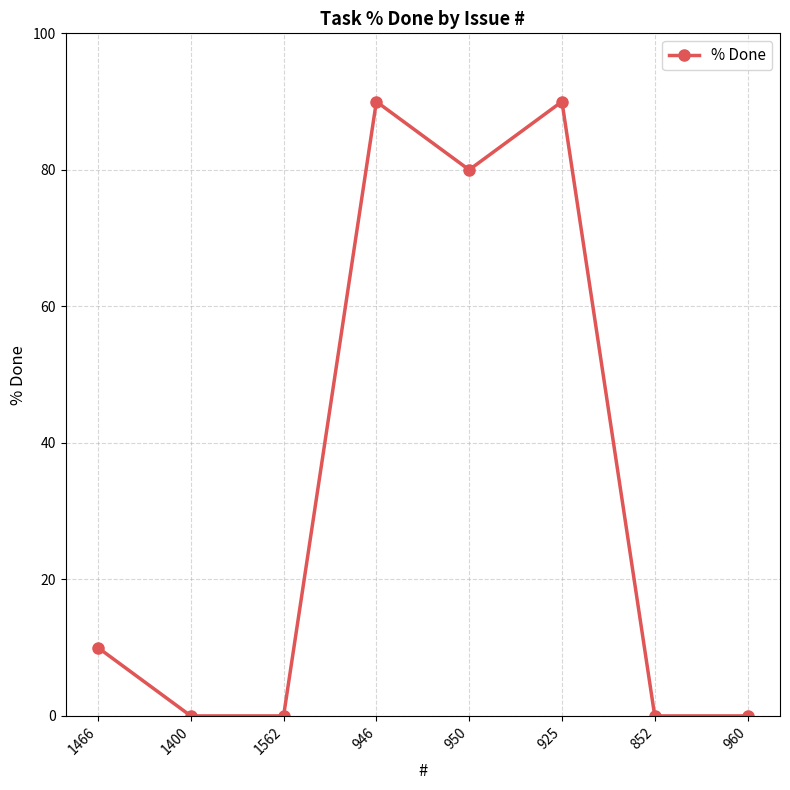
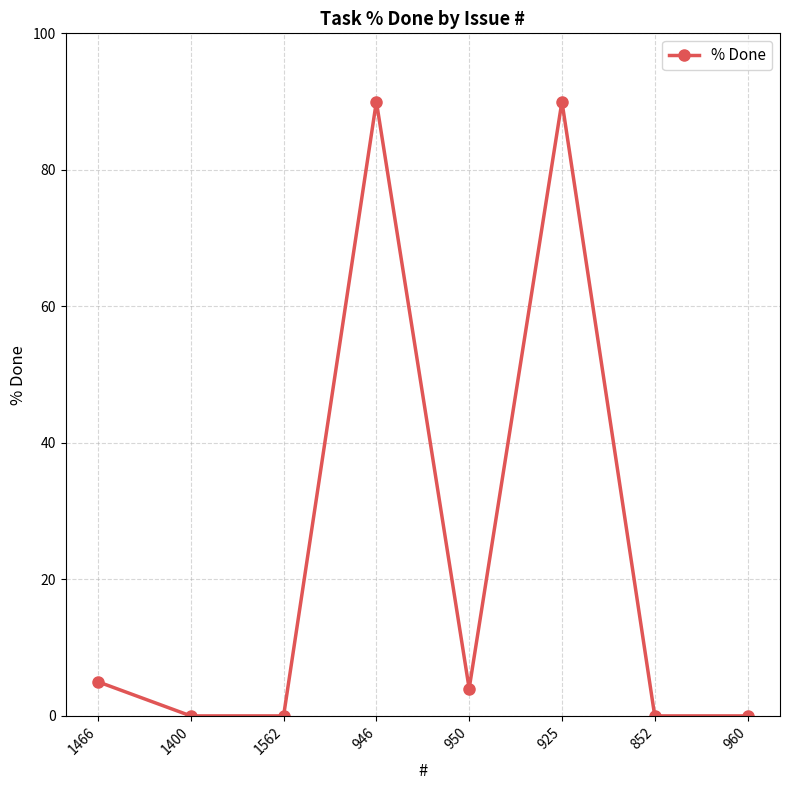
  {
-   "1466": 10,
+   "1466": 5,
    "1400": 0,
    "1562": 0,
    "946": 90,
-   "950": 80,
+   "950": 4,
    "925": 90,
    "852": 0,
    "960": 0
  }
